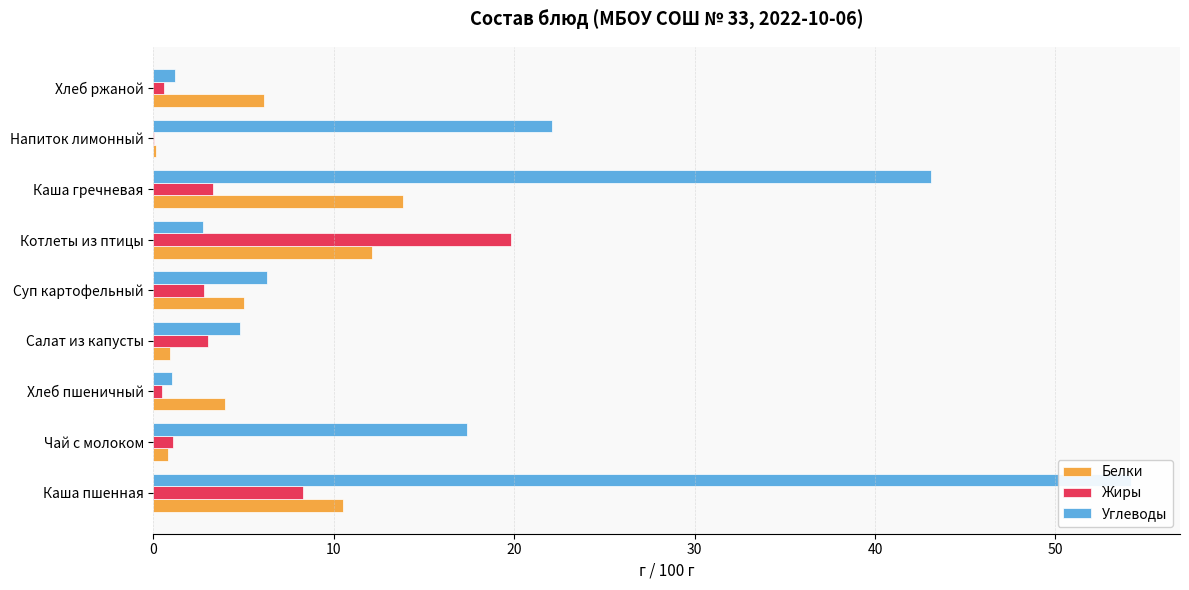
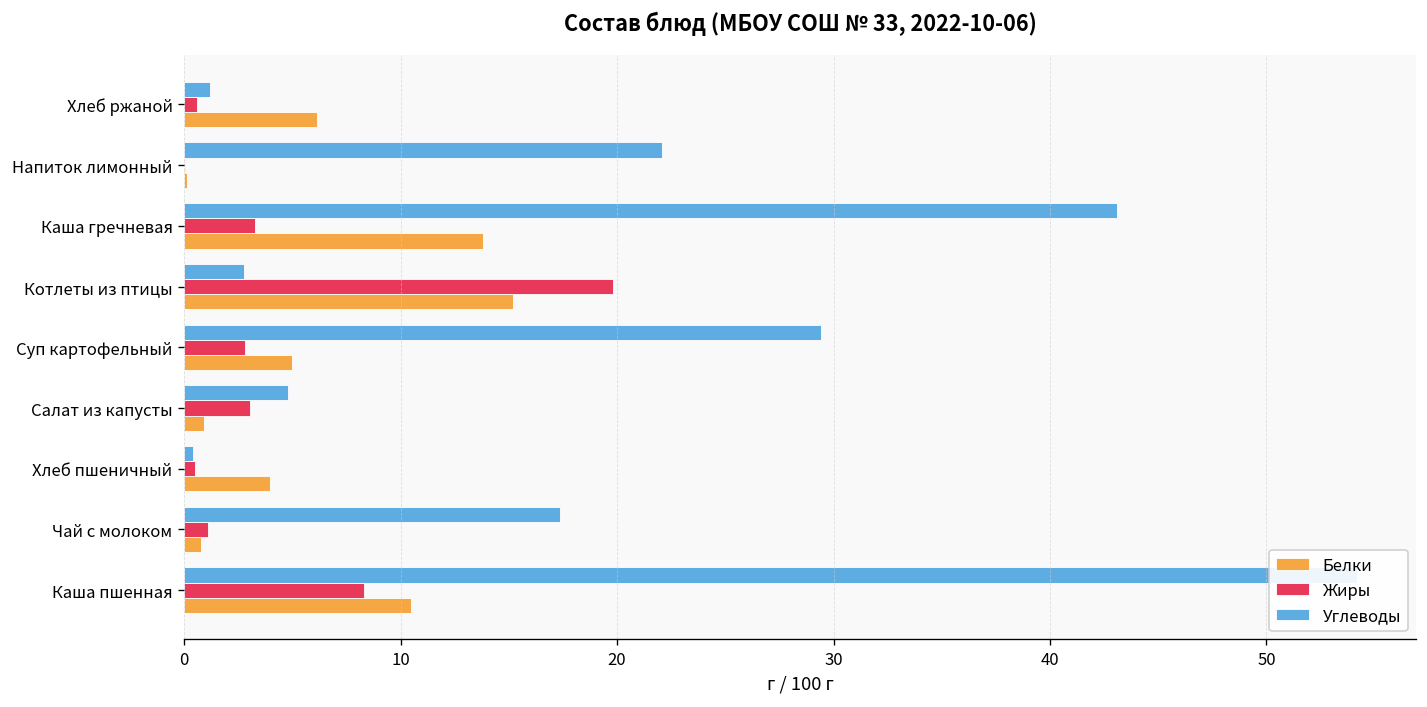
  {
    "Белки": {
      "Хлеб ржаной": 6.1,
      "Напиток лимонный": 0.1,
      "Каша гречневая": 13.8,
-     "Котлеты из птицы": 12.1,
+     "Котлеты из птицы": 15.2,
      "Суп картофельный": 5.0,
      "Салат из капусты": 0.9,
      "Хлеб пшеничный": 4.0,
      "Чай с молоком": 0.8,
      "Каша пшенная": 10.5
    },
    "Жиры": {
      "Хлеб ржаной": 0.6,
      "Каша гречневая": 3.3,
      "Котлеты из птицы": 19.8,
      "Суп картофельный": 2.8,
      "Салат из капусты": 3.1,
      "Хлеб пшеничный": 0.5,
      "Чай с молоком": 1.1,
      "Каша пшенная": 8.3
    },
    "Углеводы": {
      "Хлеб ржаной": 1.2,
      "Напиток лимонный": 22.1,
      "Каша гречневая": 43.1,
      "Котлеты из птицы": 2.8,
-     "Суп картофельный": 6.3,
+     "Суп картофельный": 29.4,
      "Салат из капусты": 4.8,
-     "Хлеб пшеничный": 1.0,
+     "Хлеб пшеничный": 0.4,
      "Чай с молоком": 17.4
    }
  }
